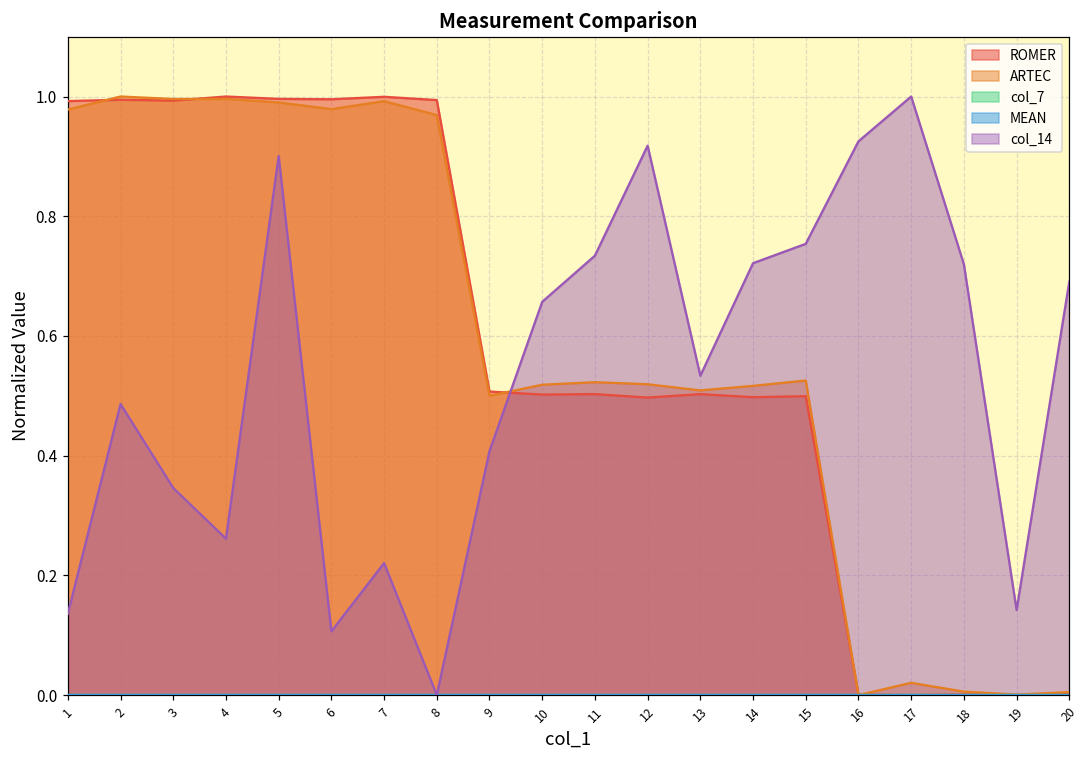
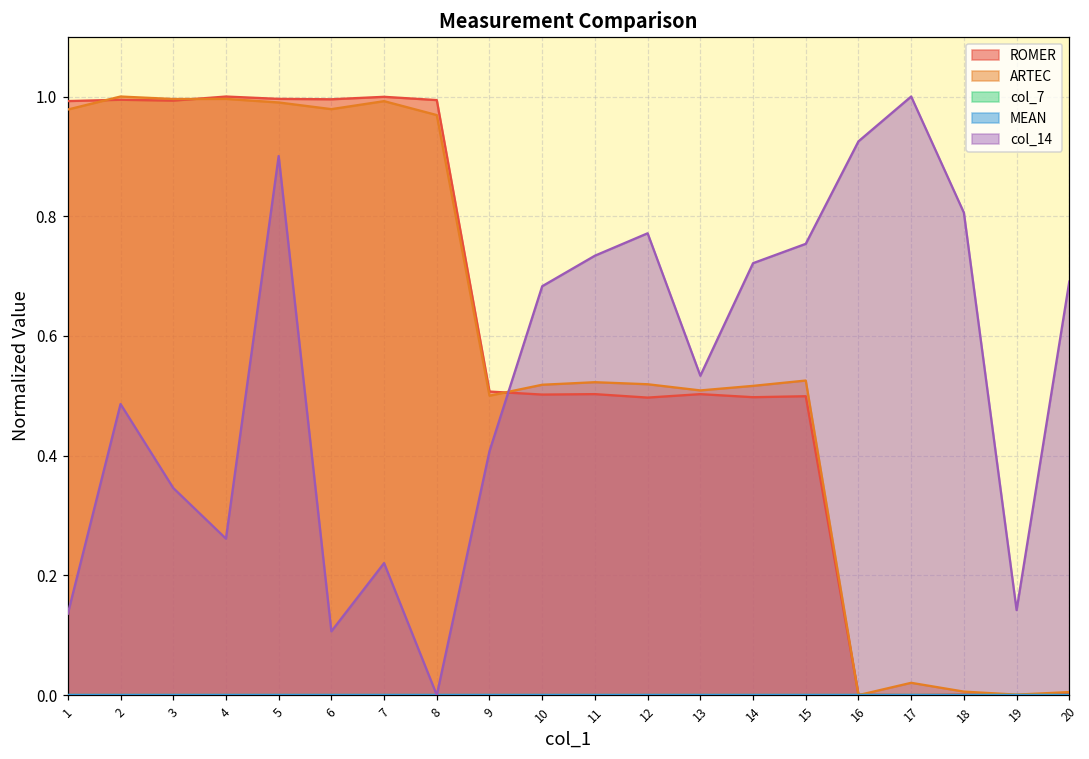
  {
    "MEAN": {
      "1": 0.00,
      "2": 0.00,
      "3": 0.00,
      "4": 0.00,
      "5": 0.00,
      "6": 0.00,
      "7": 0.00,
      "9": 0.00,
      "10": 0.00,
      "11": 0.00,
      "12": 0.00,
      "13": 0.00,
      "14": 0.00,
      "15": 0.00
    },
    "col_14": {
      "1": 0.14,
      "2": 0.49,
      "3": 0.35,
      "4": 0.26,
      "5": 0.90,
      "6": 0.11,
      "7": 0.22,
      "9": 0.41,
-     "10": 0.66,
+     "10": 0.68,
      "11": 0.73,
-     "12": 0.92,
+     "12": 0.77,
      "13": 0.53,
      "14": 0.72,
      "15": 0.75,
      "16": 0.93,
      "17": 1.00,
-     "18": 0.72,
+     "18": 0.81,
      "19": 0.14,
      "20": 0.69
    }
  }
